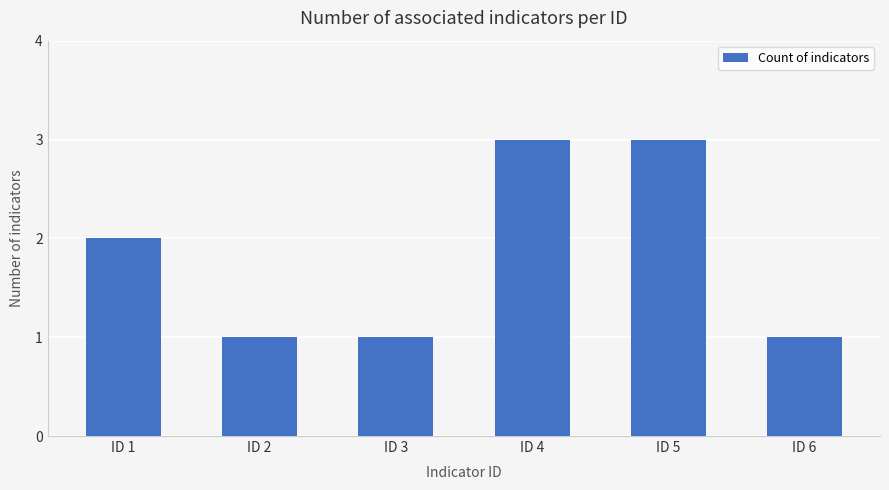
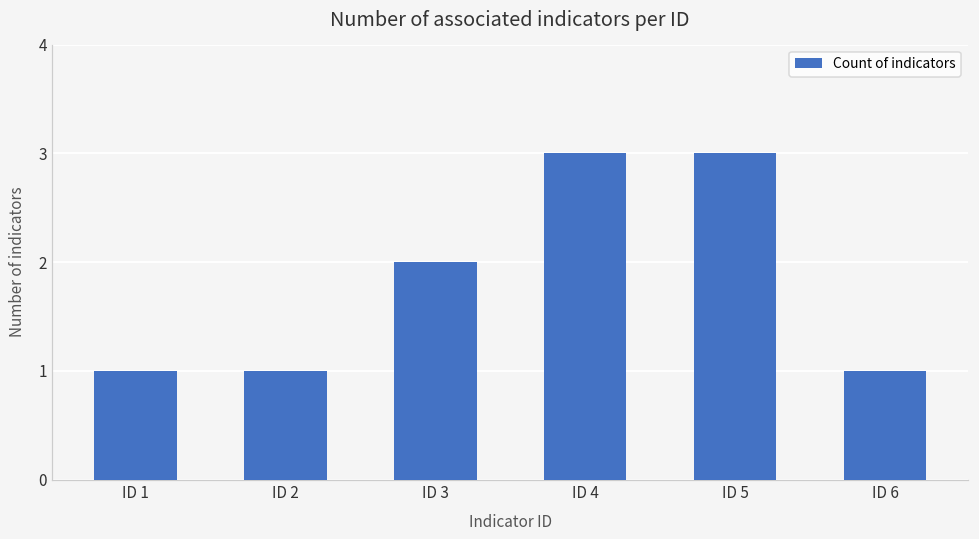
  {
-   "ID 1": 2,
+   "ID 1": 1,
    "ID 2": 1,
-   "ID 3": 1,
+   "ID 3": 2,
    "ID 4": 3,
    "ID 5": 3,
    "ID 6": 1
  }
